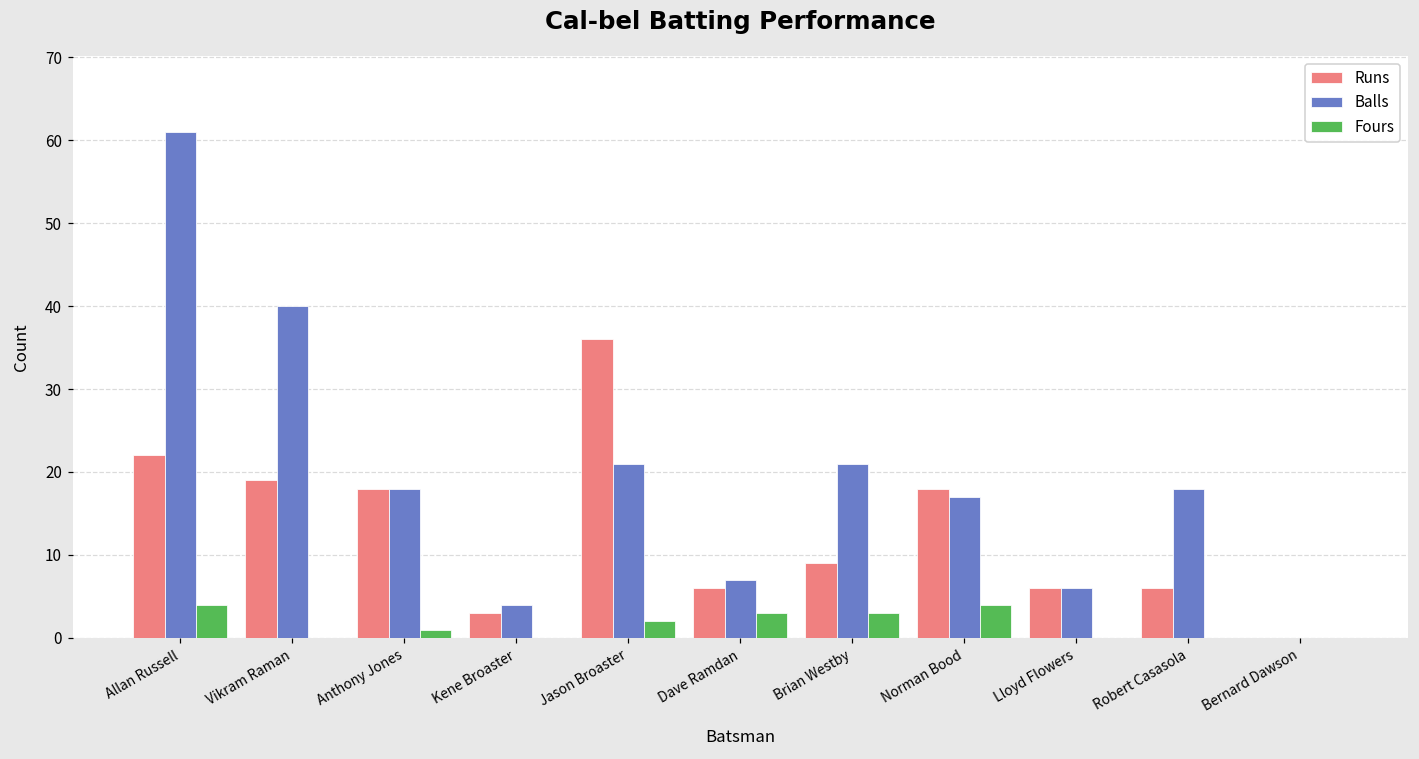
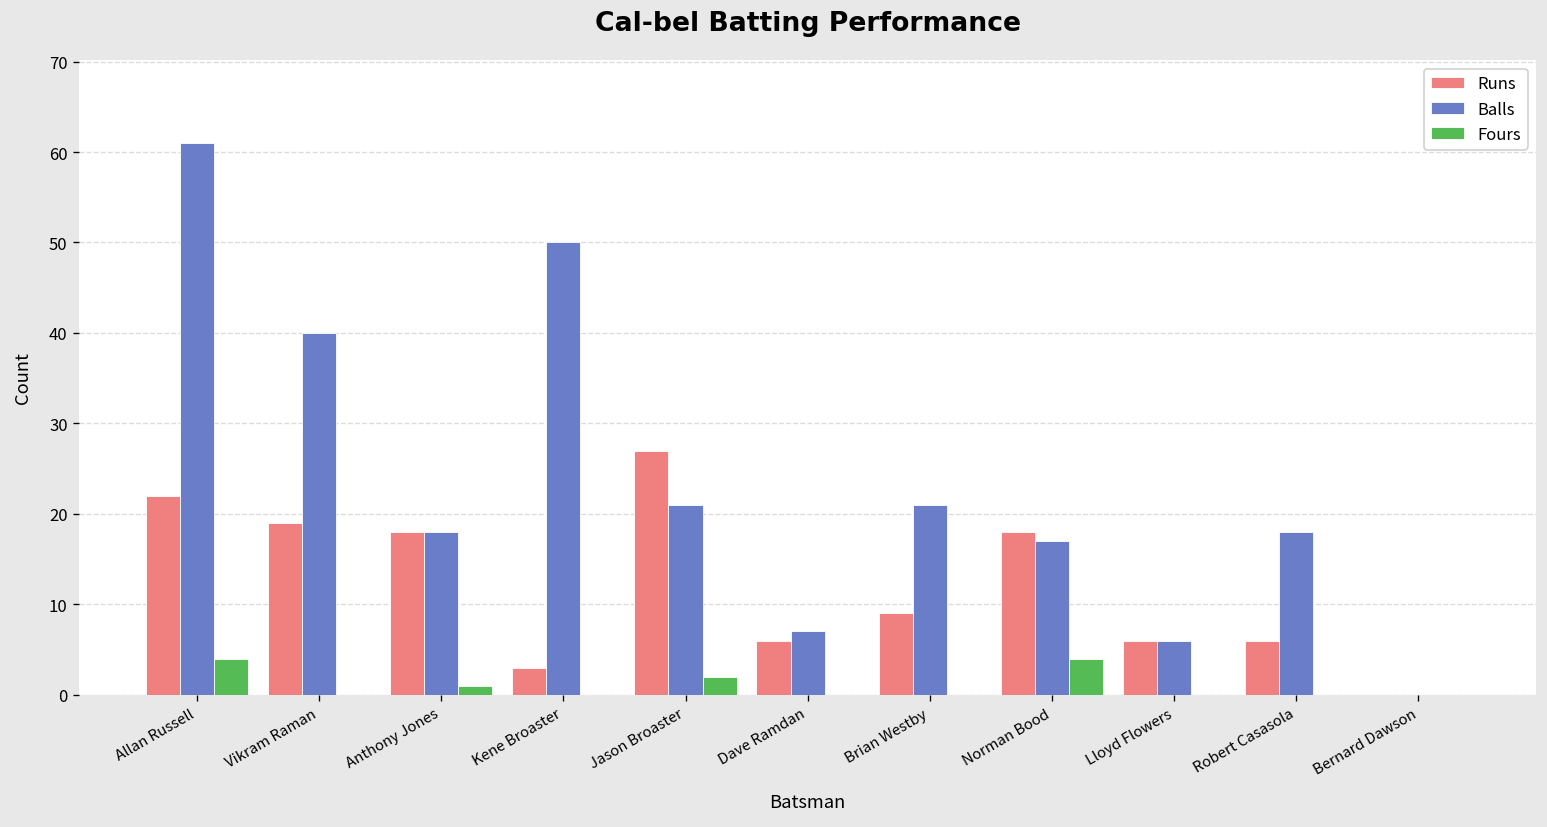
  {
    "Runs": {
      "Allan Russell": 22,
      "Vikram Raman": 19,
      "Anthony Jones": 18,
      "Kene Broaster": 3,
-     "Jason Broaster": 36,
+     "Jason Broaster": 27,
      "Dave Ramdan": 6,
      "Brian Westby": 9,
      "Norman Bood": 18,
      "Lloyd Flowers": 6,
      "Robert Casasola": 6,
      "Bernard Dawson": 0
    },
    "Balls": {
      "Allan Russell": 61,
      "Vikram Raman": 40,
      "Anthony Jones": 18,
-     "Kene Broaster": 4,
+     "Kene Broaster": 50,
      "Jason Broaster": 21,
      "Dave Ramdan": 7,
      "Brian Westby": 21,
      "Norman Bood": 17,
      "Lloyd Flowers": 6,
      "Robert Casasola": 18,
      "Bernard Dawson": 0
    },
    "Fours": {
      "Allan Russell": 4,
      "Vikram Raman": 0,
      "Anthony Jones": 1,
      "Kene Broaster": 0,
      "Jason Broaster": 2,
-     "Dave Ramdan": 3,
-     "Brian Westby": 3,
+     "Dave Ramdan": 0,
+     "Brian Westby": 0,
      "Norman Bood": 4,
      "Lloyd Flowers": 0,
      "Robert Casasola": 0,
      "Bernard Dawson": 0
    }
  }
